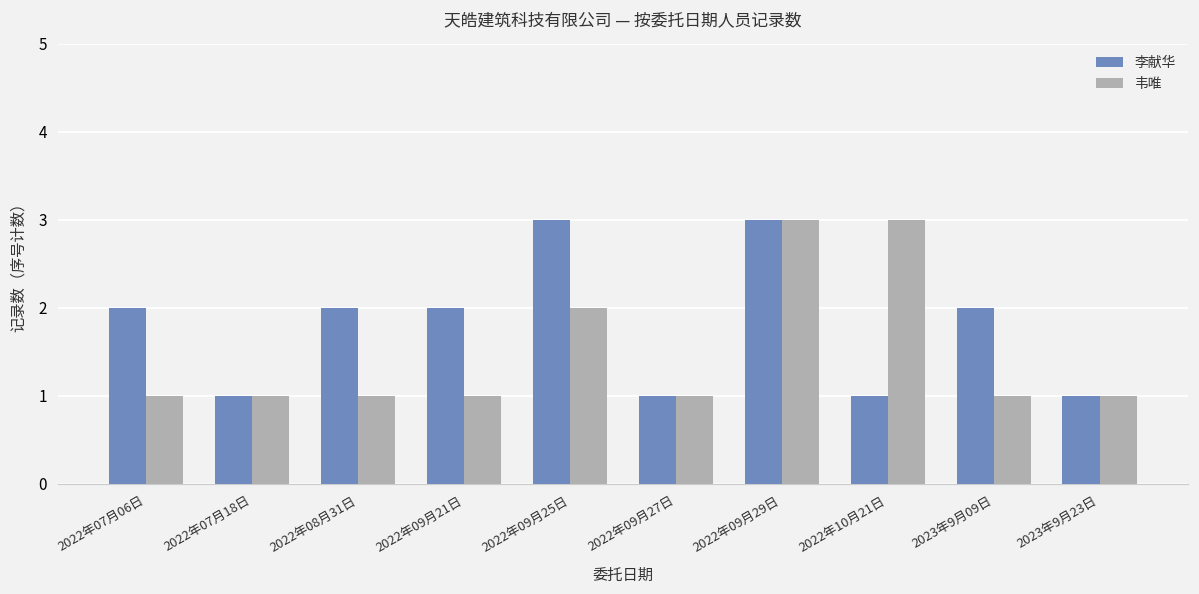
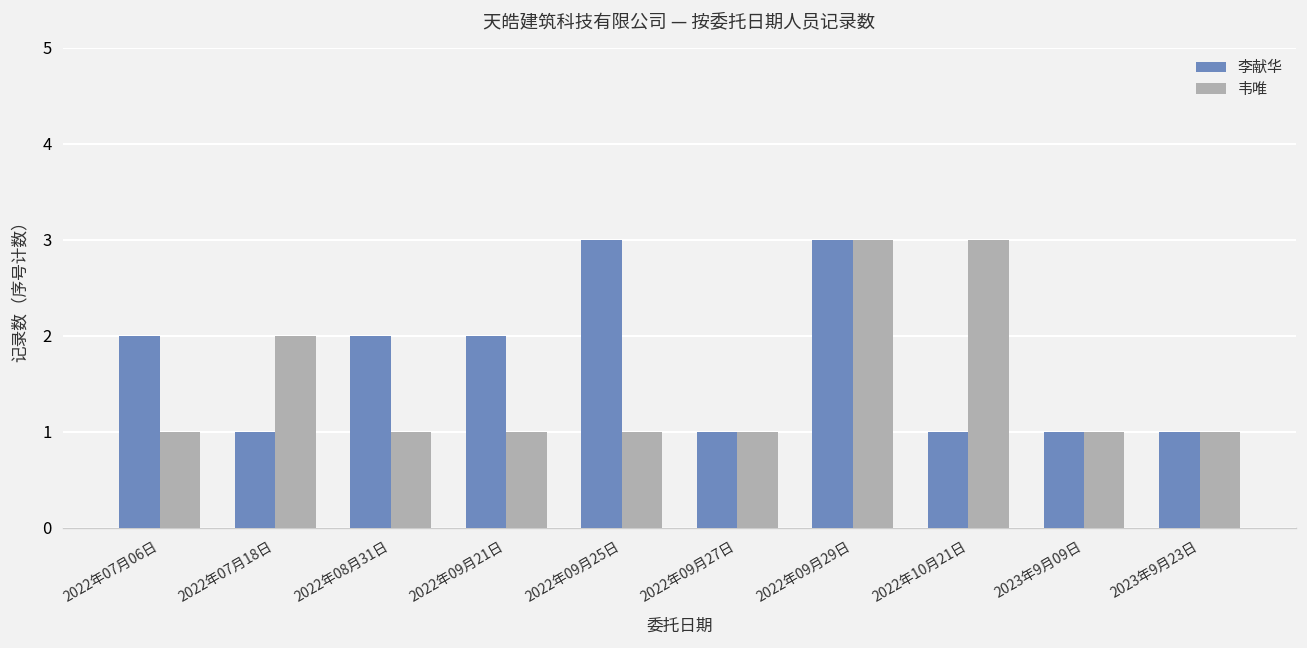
  {
    "李献华": {
      "2022年07月06日": 2,
      "2022年07月18日": 1,
      "2022年08月31日": 2,
      "2022年09月21日": 2,
      "2022年09月25日": 3,
      "2022年09月27日": 1,
      "2022年09月29日": 3,
      "2022年10月21日": 1,
-     "2023年9月09日": 2,
+     "2023年9月09日": 1,
      "2023年9月23日": 1
    },
    "韦唯": {
      "2022年07月06日": 1,
-     "2022年07月18日": 1,
+     "2022年07月18日": 2,
      "2022年08月31日": 1,
      "2022年09月21日": 1,
-     "2022年09月25日": 2,
+     "2022年09月25日": 1,
      "2022年09月27日": 1,
      "2022年09月29日": 3,
      "2022年10月21日": 3,
      "2023年9月09日": 1,
      "2023年9月23日": 1
    }
  }
